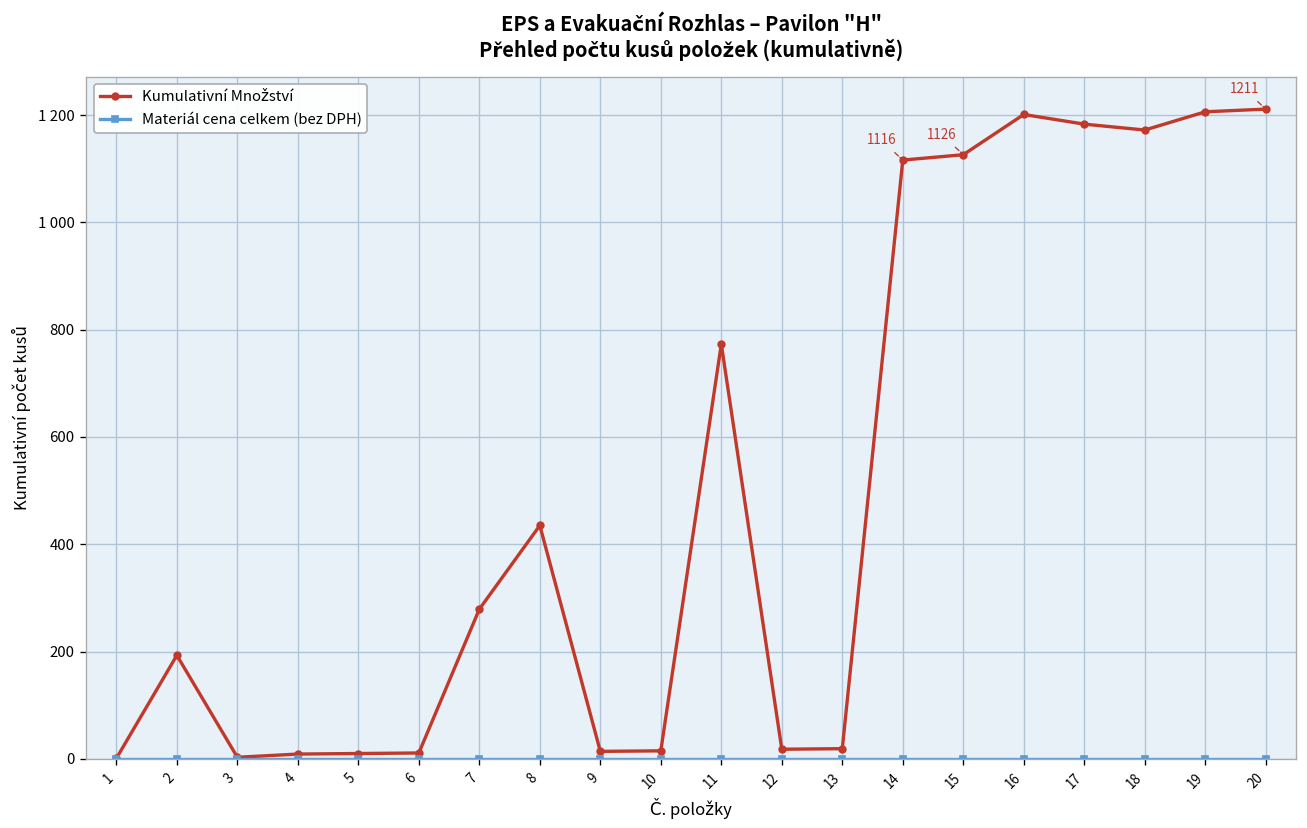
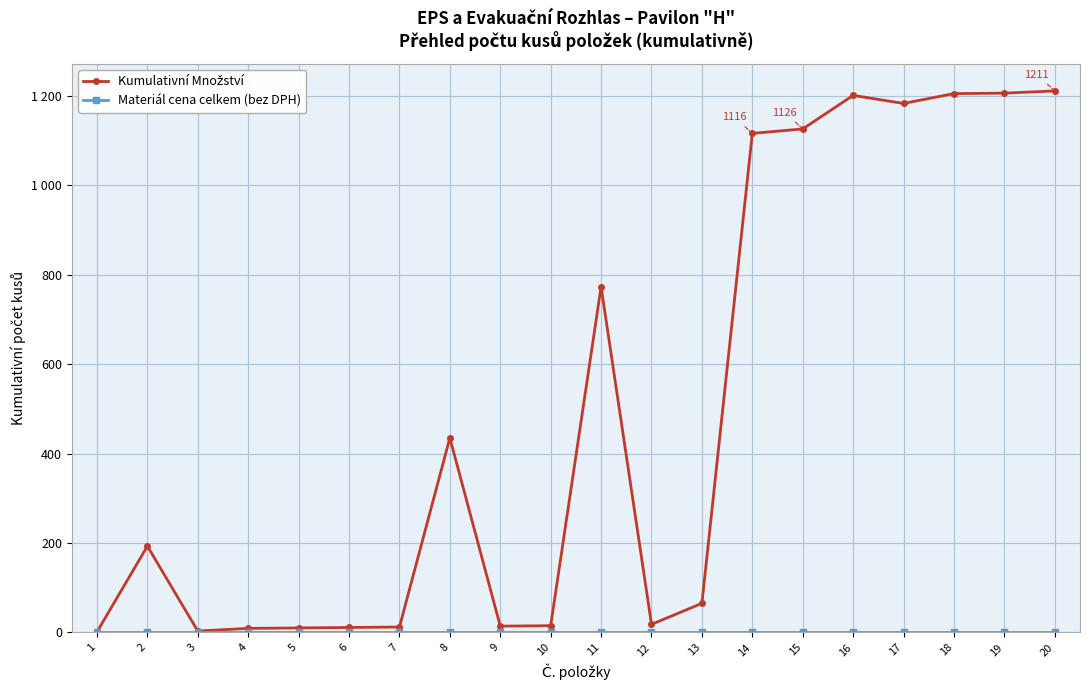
  {
    "Kumulativní Množství": {
      "2": 190,
      "4": 10,
      "5": 10,
      "6": 10,
-     "7": 280,
+     "7": 10,
      "8": 440,
      "9": 10,
      "10": 20,
      "11": 770,
      "12": 20,
-     "13": 20,
+     "13": 70,
      "16": 1200,
      "17": 1180,
-     "18": 1170,
+     "18": 1210,
      "19": 1210
    },
    "Materiál cena celkem (bez DPH)": {
      "2": 0,
      "4": 0,
      "5": 0,
      "6": 0,
      "7": 0,
      "8": 0,
      "9": 0,
      "10": 0,
      "11": 0,
      "12": 0,
      "13": 0,
      "14": 0,
      "15": 0,
      "16": 0,
      "17": 0,
      "18": 0,
      "19": 0,
      "20": 0
    }
  }
